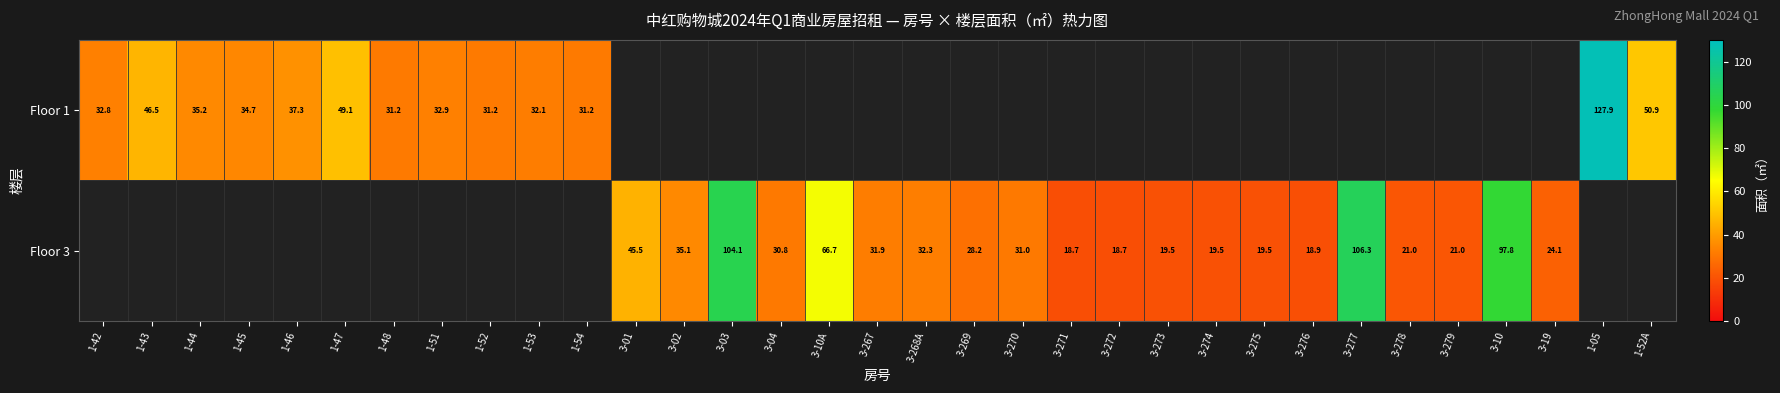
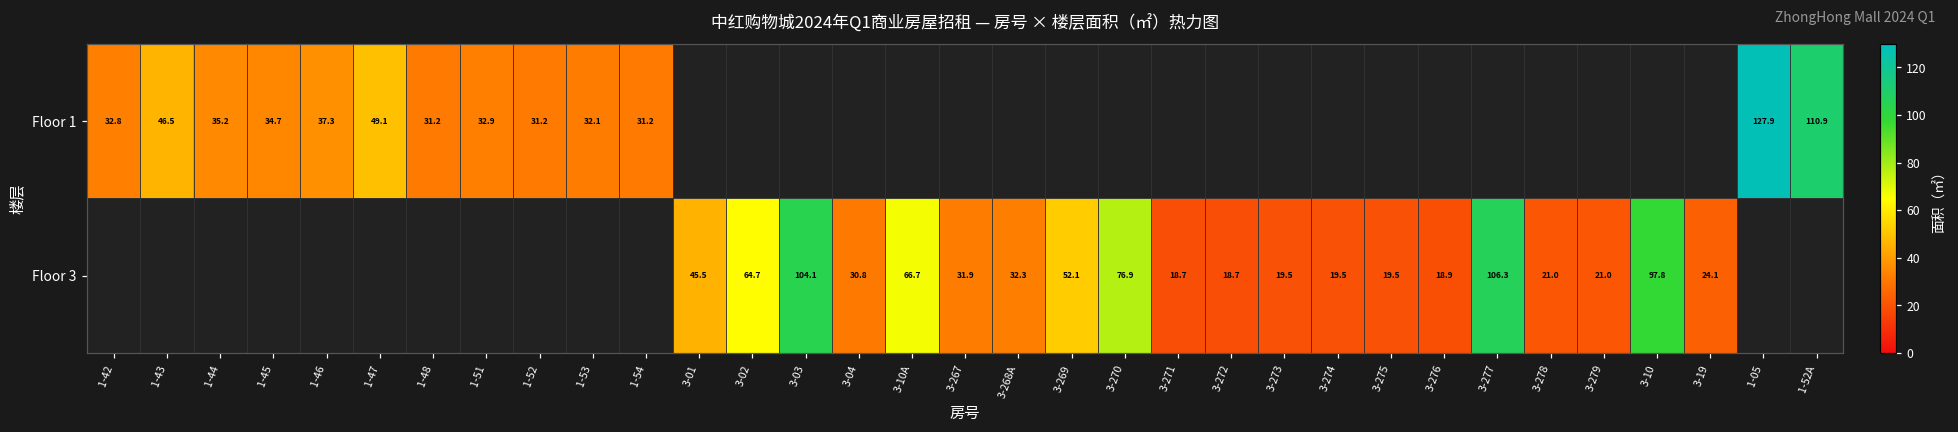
  {
    "Floor 1": {
      "1-42": 32.8,
      "1-43": 46.5,
      "1-44": 35.2,
      "1-45": 34.7,
      "1-46": 37.3,
      "1-47": 49.1,
      "1-48": 31.2,
      "1-51": 32.9,
      "1-52": 31.2,
      "1-53": 32.1,
      "1-54": 31.2,
      "1-05": 127.9,
-     "1-52A": 50.9
+     "1-52A": 110.9
    },
    "Floor 3": {
      "3-01": 45.5,
-     "3-02": 35.1,
+     "3-02": 64.7,
      "3-03": 104.1,
      "3-04": 30.8,
      "3-10A": 66.7,
      "3-267": 31.9,
      "3-268A": 32.3,
-     "3-269": 28.2,
-     "3-270": 31.0,
+     "3-269": 52.1,
+     "3-270": 76.9,
      "3-271": 18.7,
      "3-272": 18.7,
      "3-273": 19.5,
      "3-274": 19.5,
      "3-275": 19.5,
      "3-276": 18.9,
      "3-277": 106.3,
      "3-278": 21.0,
      "3-279": 21.0,
      "3-10": 97.8,
      "3-19": 24.1
    }
  }
